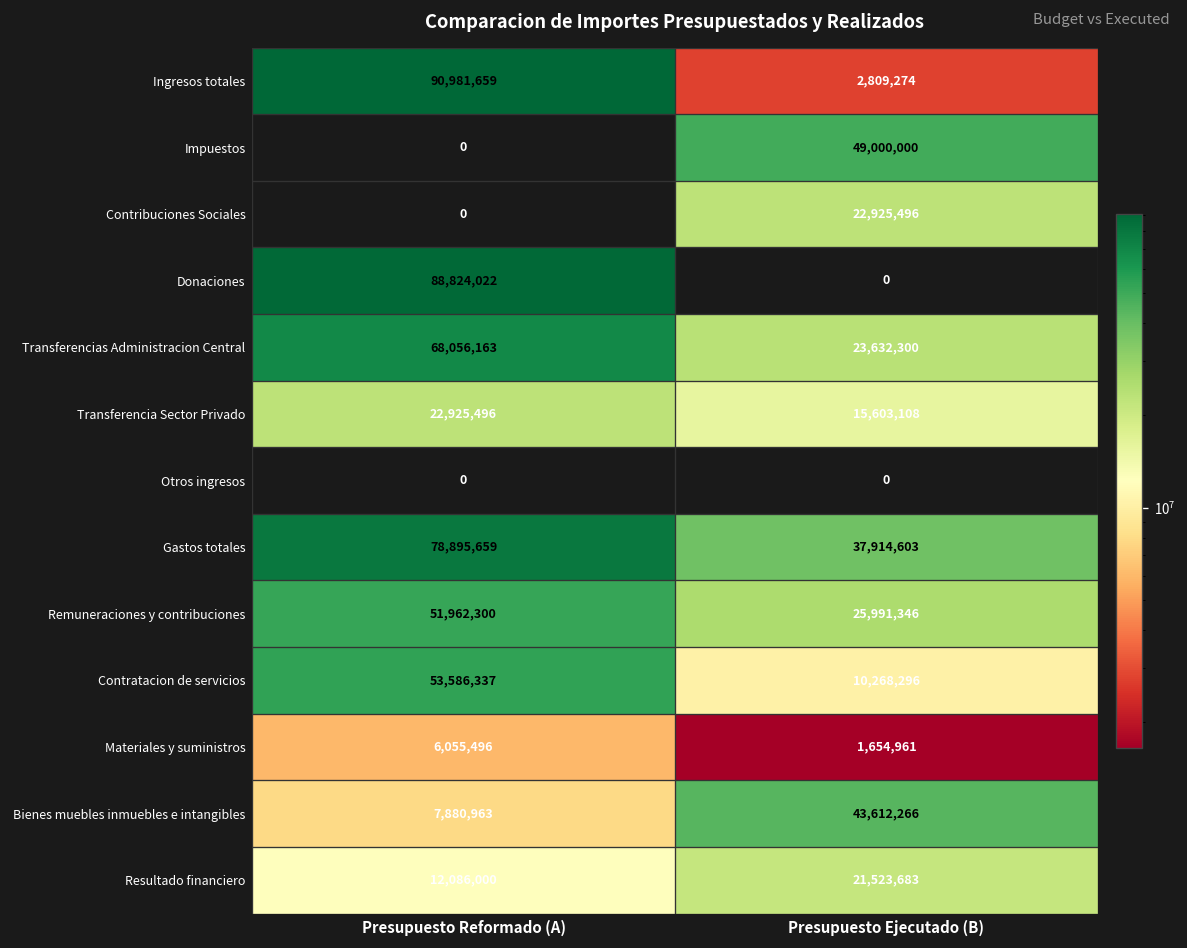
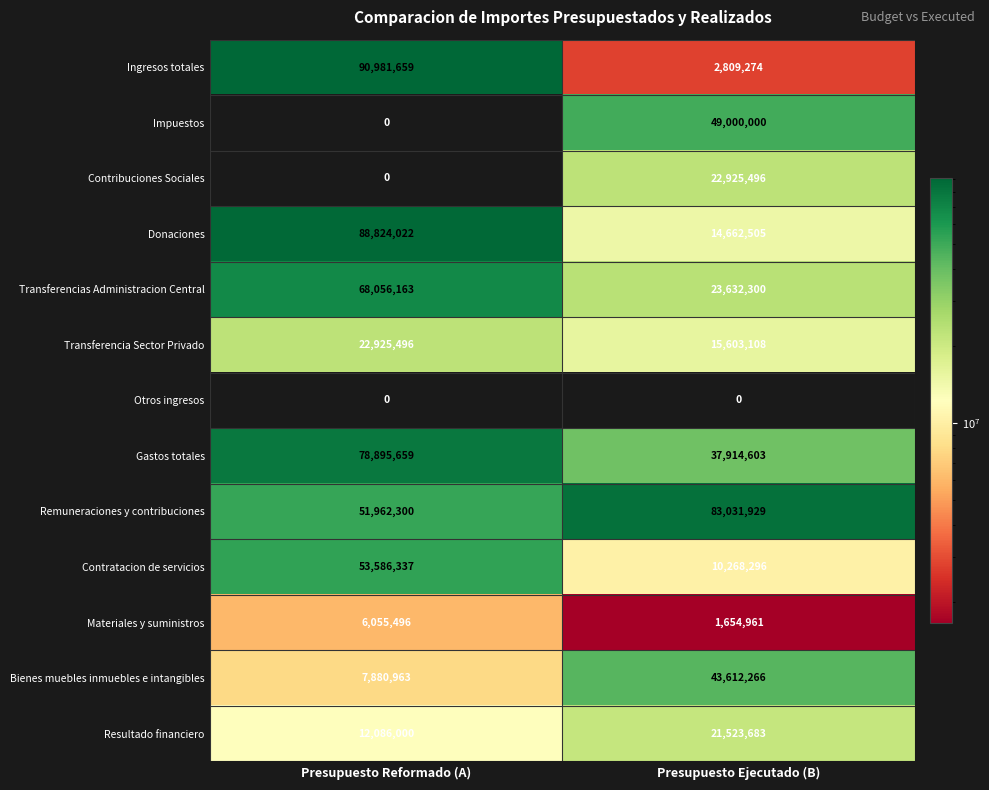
  {
    "Ingresos totales": {
      "Presupuesto Reformado (A)": "90,981,659",
      "Presupuesto Ejecutado (B)": "2,809,274"
    },
    "Impuestos": {
      "Presupuesto Reformado (A)": "0",
      "Presupuesto Ejecutado (B)": "49,000,000"
    },
    "Contribuciones Sociales": {
      "Presupuesto Reformado (A)": "0",
      "Presupuesto Ejecutado (B)": "22,925,496"
    },
    "Donaciones": {
      "Presupuesto Reformado (A)": "88,824,022",
-     "Presupuesto Ejecutado (B)": "0"
+     "Presupuesto Ejecutado (B)": "14,662,505"
    },
    "Transferencias Administracion Central": {
      "Presupuesto Reformado (A)": "68,056,163",
      "Presupuesto Ejecutado (B)": "23,632,300"
    },
    "Transferencia Sector Privado": {
      "Presupuesto Reformado (A)": "22,925,496",
      "Presupuesto Ejecutado (B)": "15,603,108"
    },
    "Otros ingresos": {
      "Presupuesto Reformado (A)": "0",
      "Presupuesto Ejecutado (B)": "0"
    },
    "Gastos totales": {
      "Presupuesto Reformado (A)": "78,895,659",
      "Presupuesto Ejecutado (B)": "37,914,603"
    },
    "Remuneraciones y contribuciones": {
      "Presupuesto Reformado (A)": "51,962,300",
-     "Presupuesto Ejecutado (B)": "25,991,346"
+     "Presupuesto Ejecutado (B)": "83,031,929"
    },
    "Contratacion de servicios": {
      "Presupuesto Reformado (A)": "53,586,337",
      "Presupuesto Ejecutado (B)": "10,268,296"
    },
    "Materiales y suministros": {
      "Presupuesto Reformado (A)": "6,055,496",
      "Presupuesto Ejecutado (B)": "1,654,961"
    },
    "Bienes muebles inmuebles e intangibles": {
      "Presupuesto Reformado (A)": "7,880,963",
      "Presupuesto Ejecutado (B)": "43,612,266"
    },
    "Resultado financiero": {
      "Presupuesto Reformado (A)": "12,086,000",
      "Presupuesto Ejecutado (B)": "21,523,683"
    }
  }
